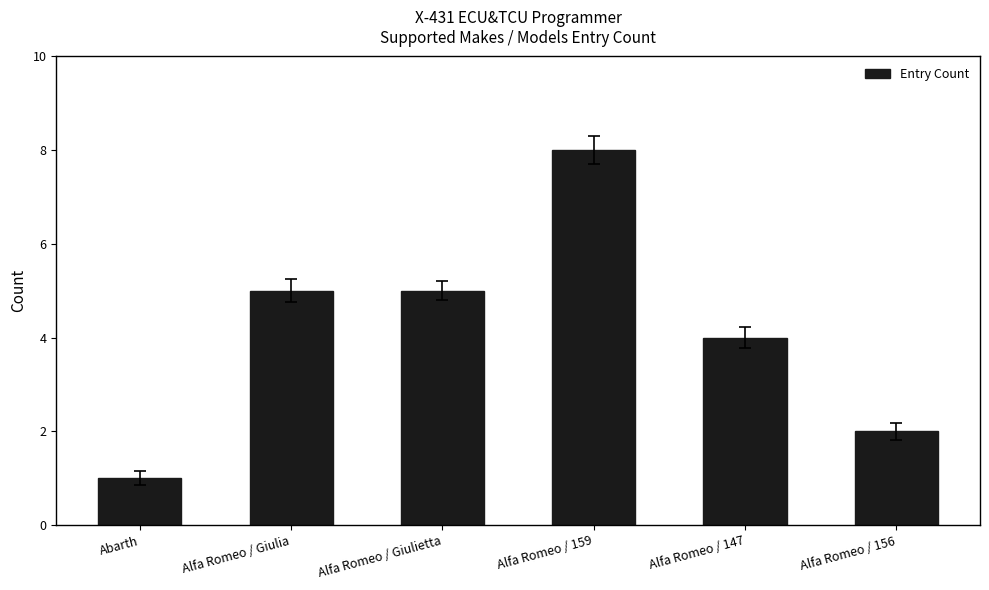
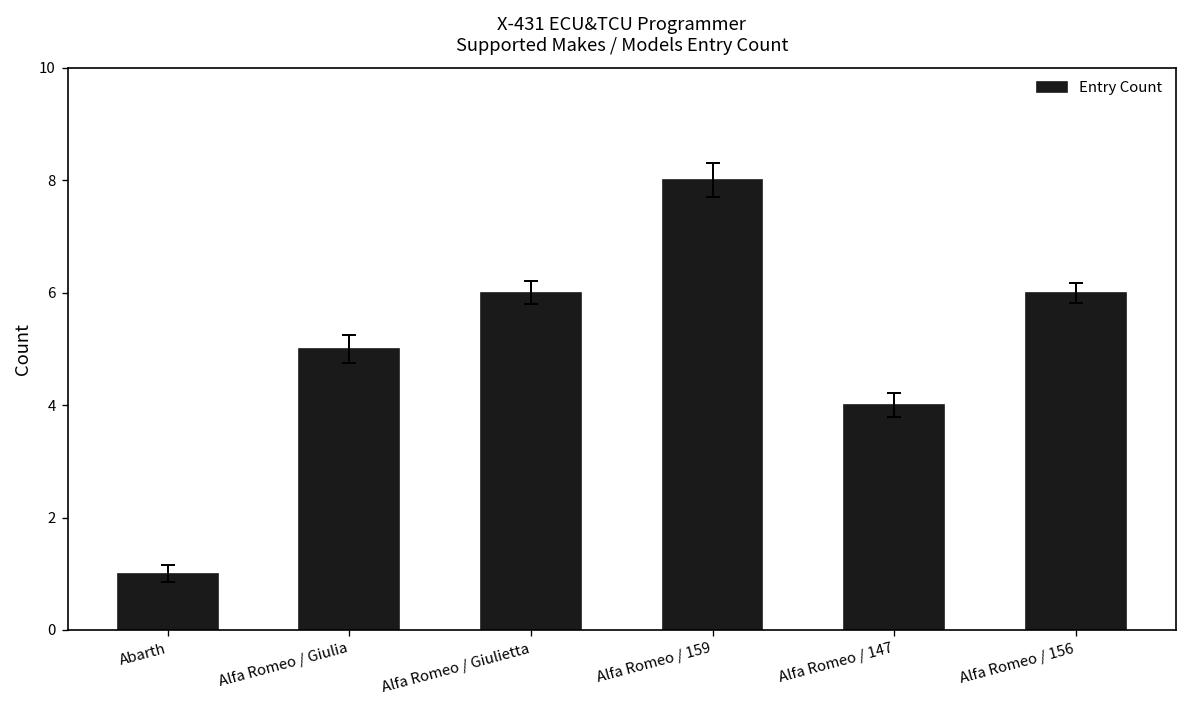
  {
    "Entry Count": {
      "Abarth": 1,
      "Alfa Romeo / Giulia": 5,
-     "Alfa Romeo / Giulietta": 5,
+     "Alfa Romeo / Giulietta": 6,
      "Alfa Romeo / 159": 8,
      "Alfa Romeo / 147": 4,
-     "Alfa Romeo / 156": 2
+     "Alfa Romeo / 156": 6
    }
  }
